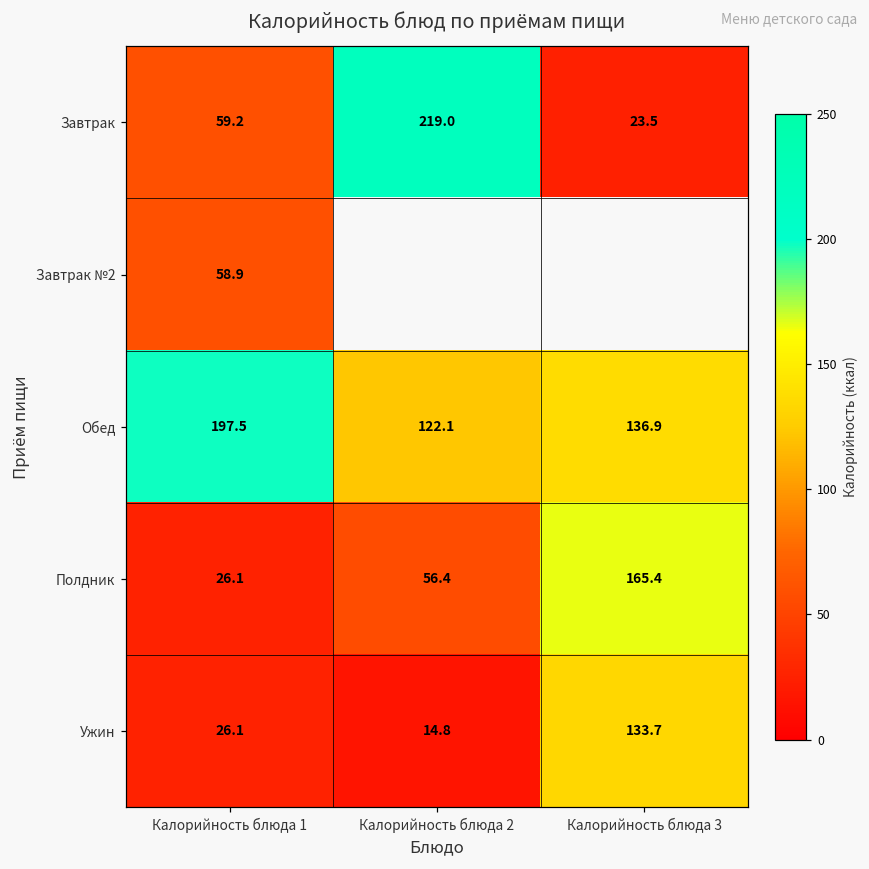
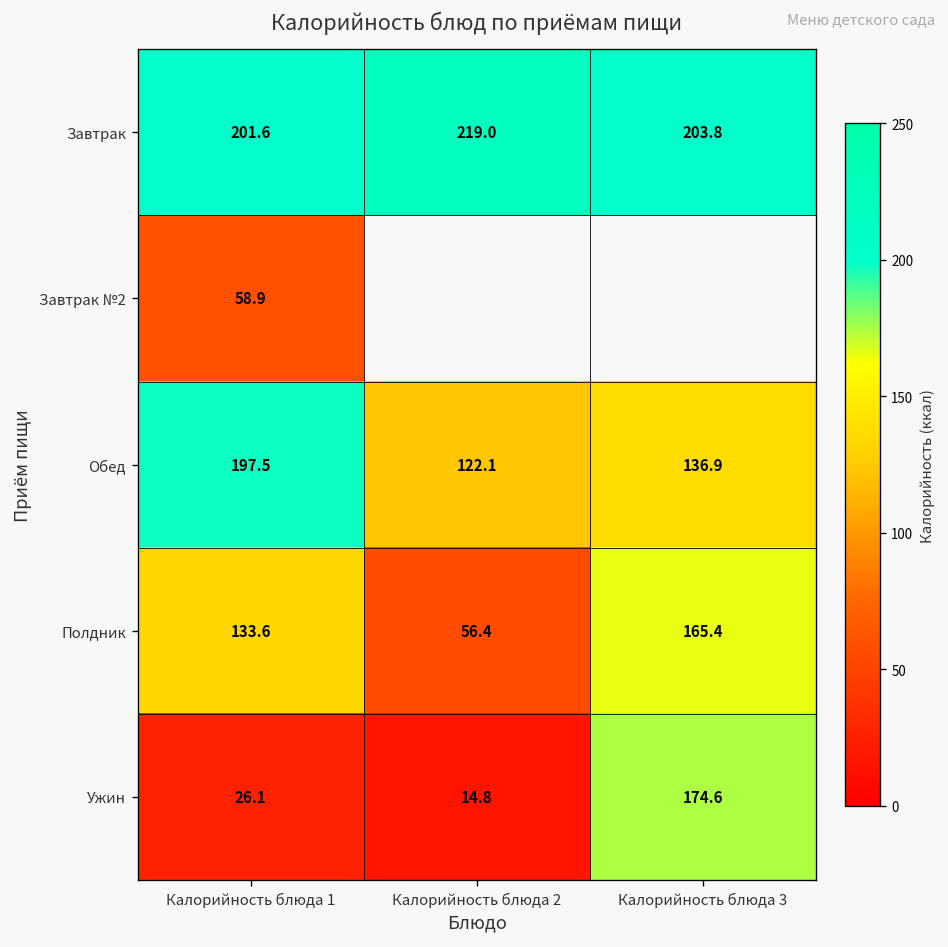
  {
    "Завтрак": {
-     "Калорийность блюда 1": 59.2,
+     "Калорийность блюда 1": 201.6,
      "Калорийность блюда 2": 219.0,
-     "Калорийность блюда 3": 23.5
+     "Калорийность блюда 3": 203.8
    },
    "Завтрак №2": {
      "Калорийность блюда 1": 58.9
    },
    "Обед": {
      "Калорийность блюда 1": 197.5,
      "Калорийность блюда 2": 122.1,
      "Калорийность блюда 3": 136.9
    },
    "Полдник": {
-     "Калорийность блюда 1": 26.1,
+     "Калорийность блюда 1": 133.6,
      "Калорийность блюда 2": 56.4,
      "Калорийность блюда 3": 165.4
    },
    "Ужин": {
      "Калорийность блюда 1": 26.1,
      "Калорийность блюда 2": 14.8,
-     "Калорийность блюда 3": 133.7
+     "Калорийность блюда 3": 174.6
    }
  }
